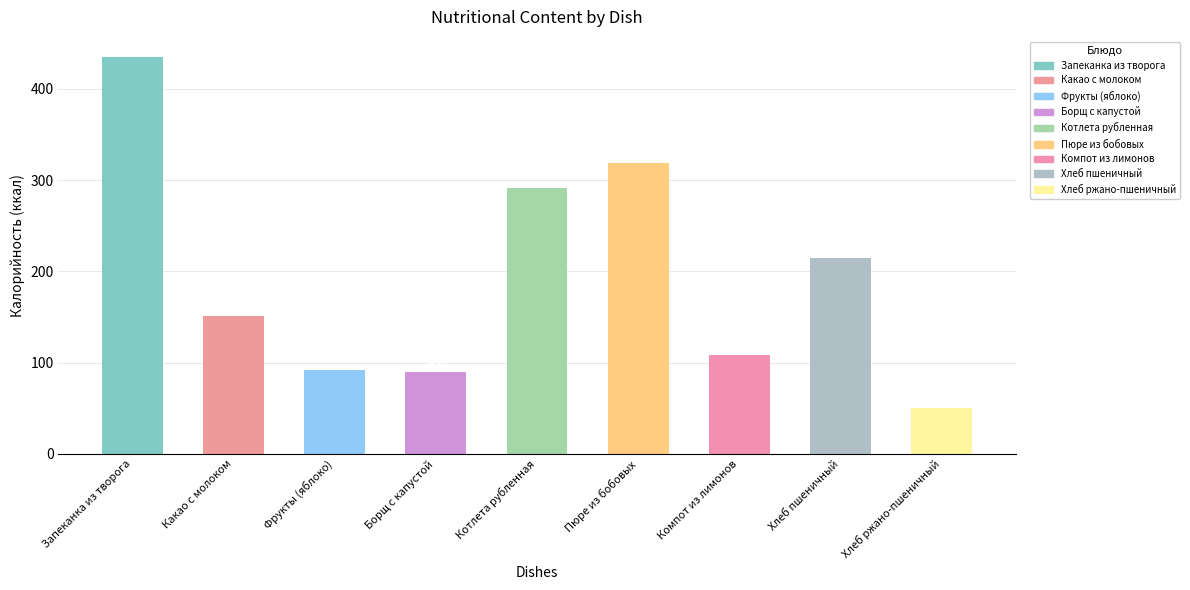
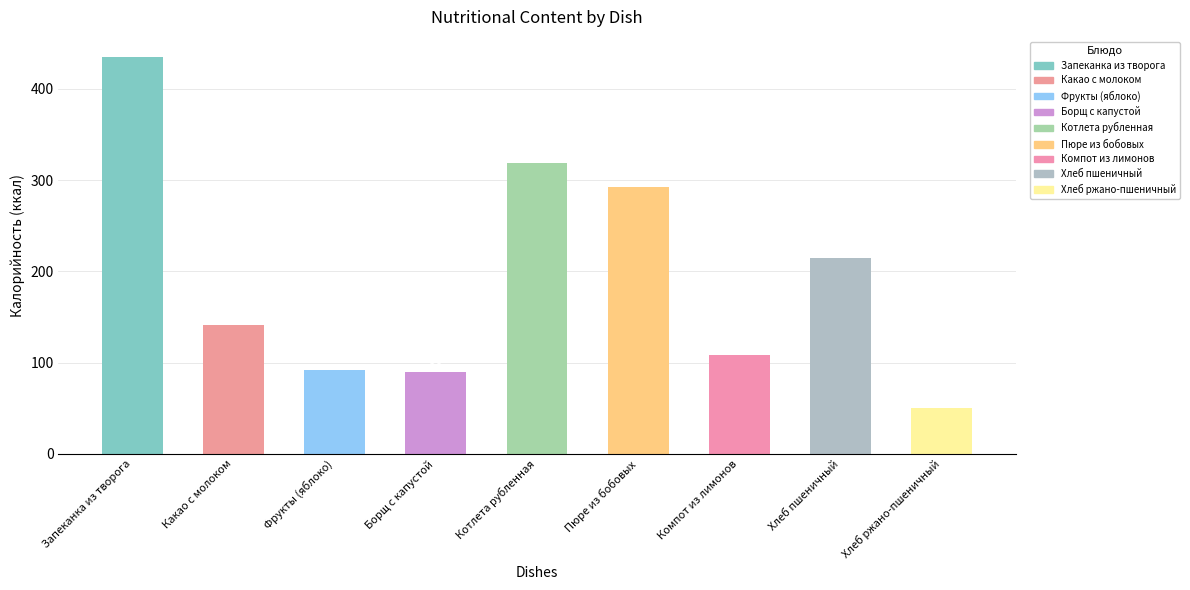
  {
    "Запеканка из творога": 440,
-   "Какао с молоком": 150,
+   "Какао с молоком": 140,
    "Фрукты (яблоко)": 90,
    "Борщ с капустой": 90,
-   "Котлета рубленная": 290,
-   "Пюре из бобовых": 320,
+   "Котлета рубленная": 320,
+   "Пюре из бобовых": 290,
    "Компот из лимонов": 110,
    "Хлеб пшеничный": 220,
    "Хлеб ржано-пшеничный": 50
  }
